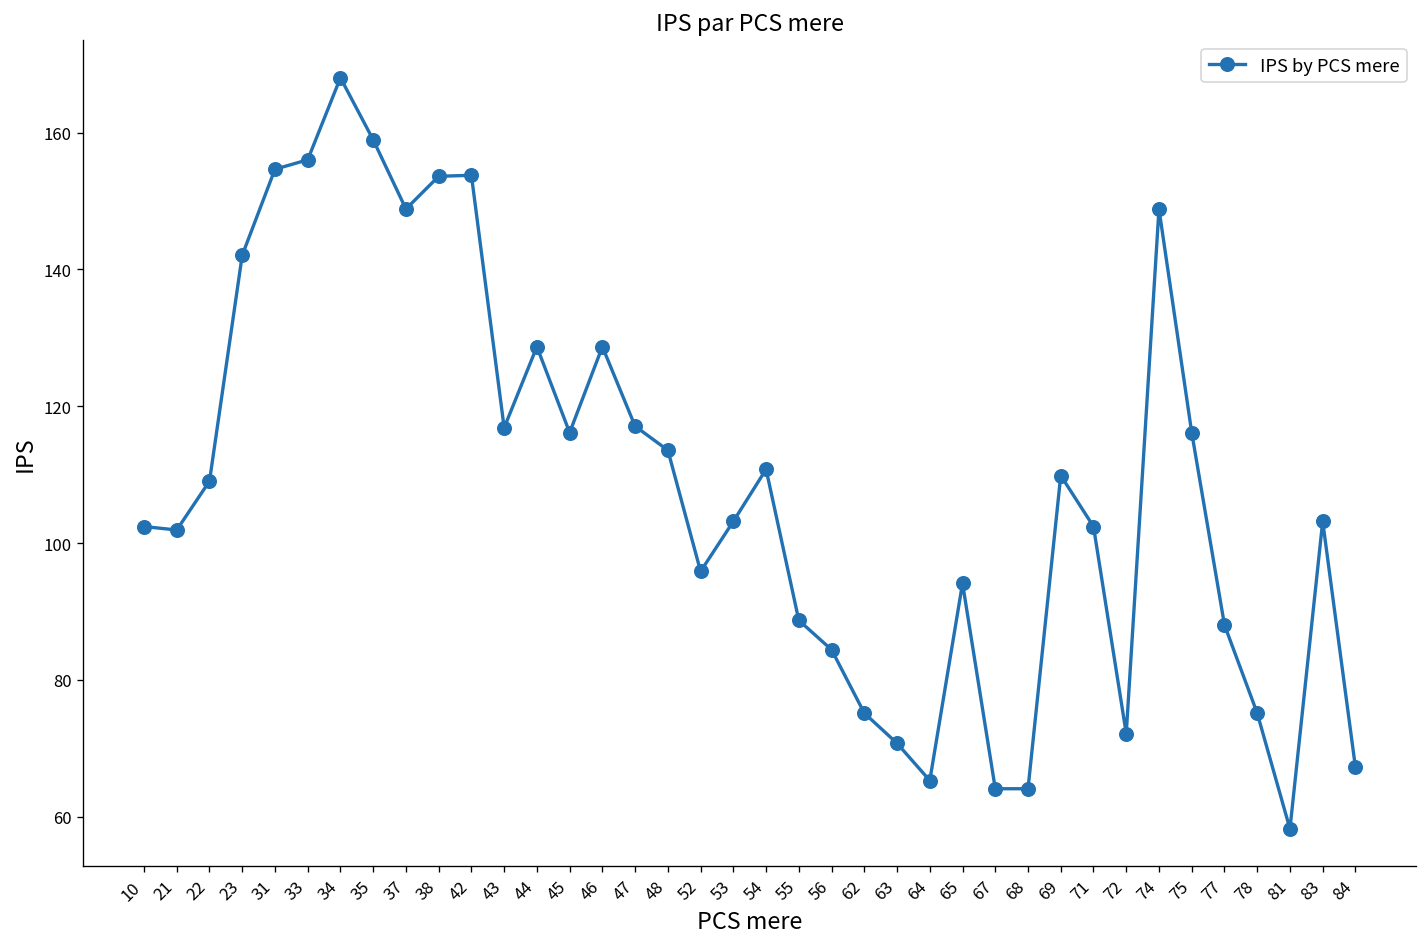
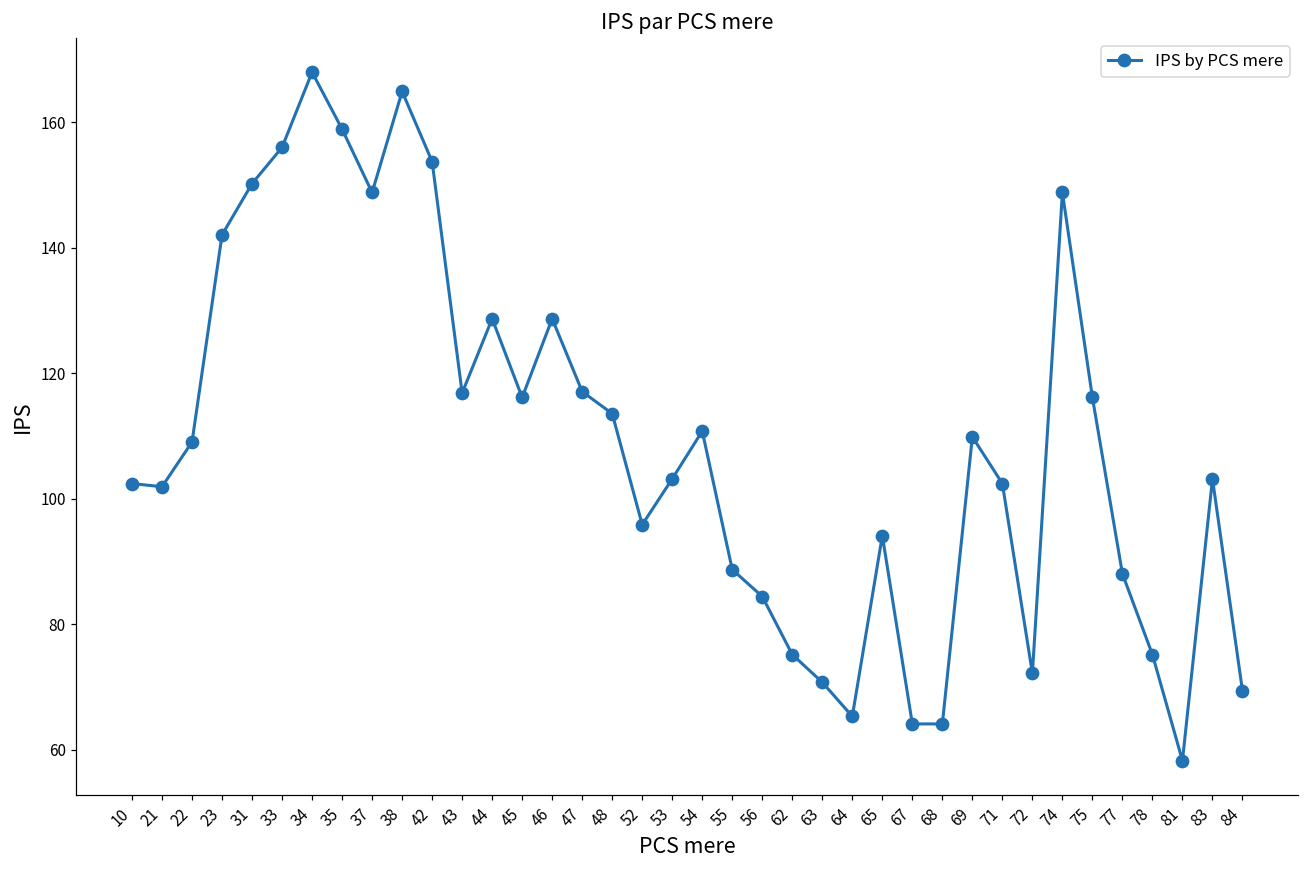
  {
    "10": 102,
    "21": 102,
    "22": 109,
    "23": 142,
-   "31": 155,
+   "31": 150,
    "33": 156,
    "34": 168,
    "35": 159,
    "37": 149,
-   "38": 154,
+   "38": 165,
    "42": 154,
    "43": 117,
    "44": 129,
    "45": 116,
    "46": 129,
    "47": 117,
    "48": 114,
    "52": 96,
    "53": 103,
    "54": 111,
    "55": 89,
    "56": 84,
    "62": 75,
    "63": 71,
    "64": 65,
    "65": 94,
    "67": 64,
    "68": 64,
    "69": 110,
    "71": 102,
    "72": 72,
    "74": 149,
    "75": 116,
    "77": 88,
    "78": 75,
    "81": 58,
    "83": 103,
-   "84": 67
+   "84": 69
  }
